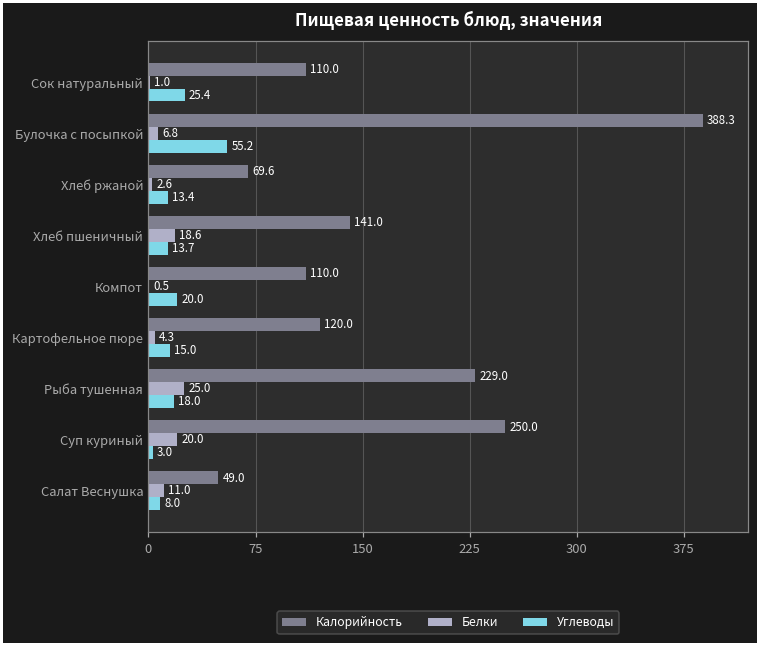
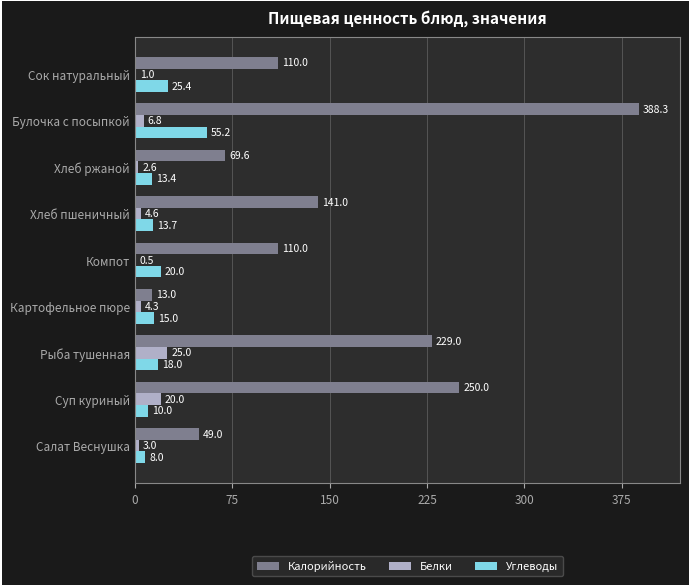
  {
    "Калорийность": {
      "Сок натуральный": 110.0,
      "Булочка с посыпкой": 388.3,
      "Хлеб ржаной": 69.6,
      "Хлеб пшеничный": 141.0,
      "Компот": 110.0,
-     "Картофельное пюре": 120.0,
+     "Картофельное пюре": 13.0,
      "Рыба тушенная": 229.0,
      "Суп куриный": 250.0,
      "Салат Веснушка": 49.0
    },
    "Белки": {
      "Сок натуральный": 1.0,
      "Булочка с посыпкой": 6.8,
      "Хлеб ржаной": 2.6,
-     "Хлеб пшеничный": 18.6,
+     "Хлеб пшеничный": 4.6,
      "Компот": 0.5,
      "Картофельное пюре": 4.3,
      "Рыба тушенная": 25.0,
      "Суп куриный": 20.0,
-     "Салат Веснушка": 11.0
+     "Салат Веснушка": 3.0
    },
    "Углеводы": {
      "Сок натуральный": 25.4,
      "Булочка с посыпкой": 55.2,
      "Хлеб ржаной": 13.4,
      "Хлеб пшеничный": 13.7,
      "Компот": 20.0,
      "Картофельное пюре": 15.0,
      "Рыба тушенная": 18.0,
-     "Суп куриный": 3.0,
+     "Суп куриный": 10.0,
      "Салат Веснушка": 8.0
    }
  }
